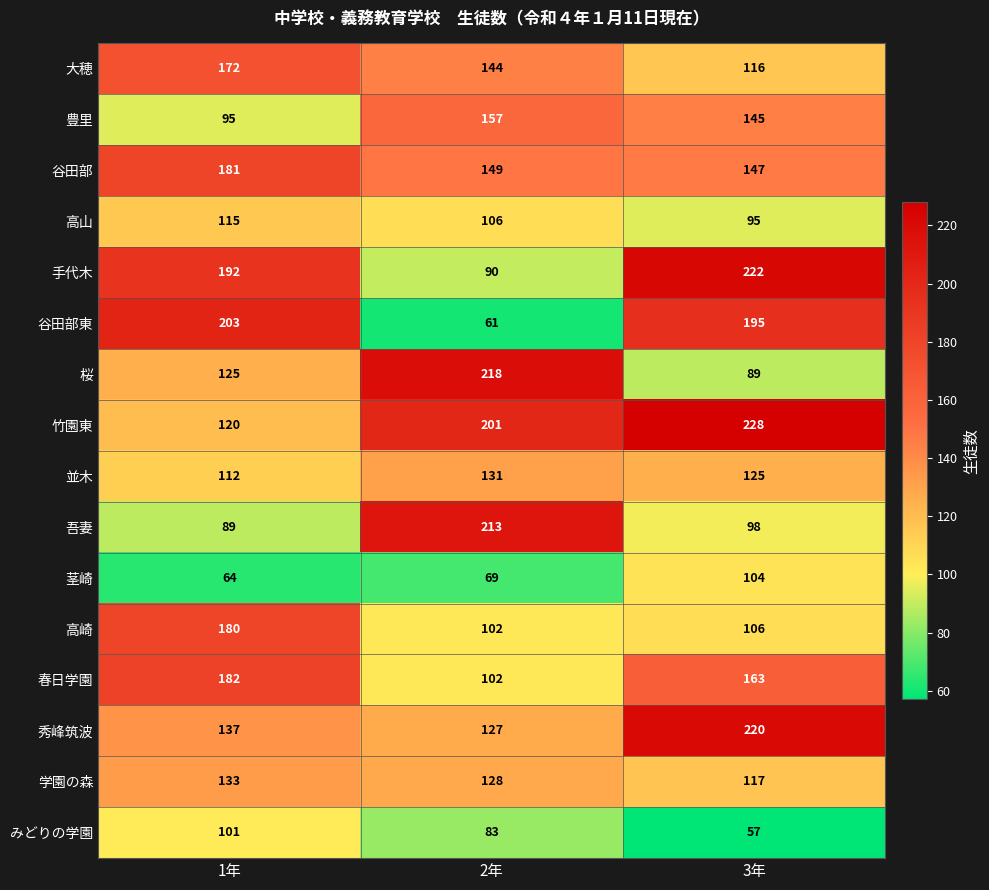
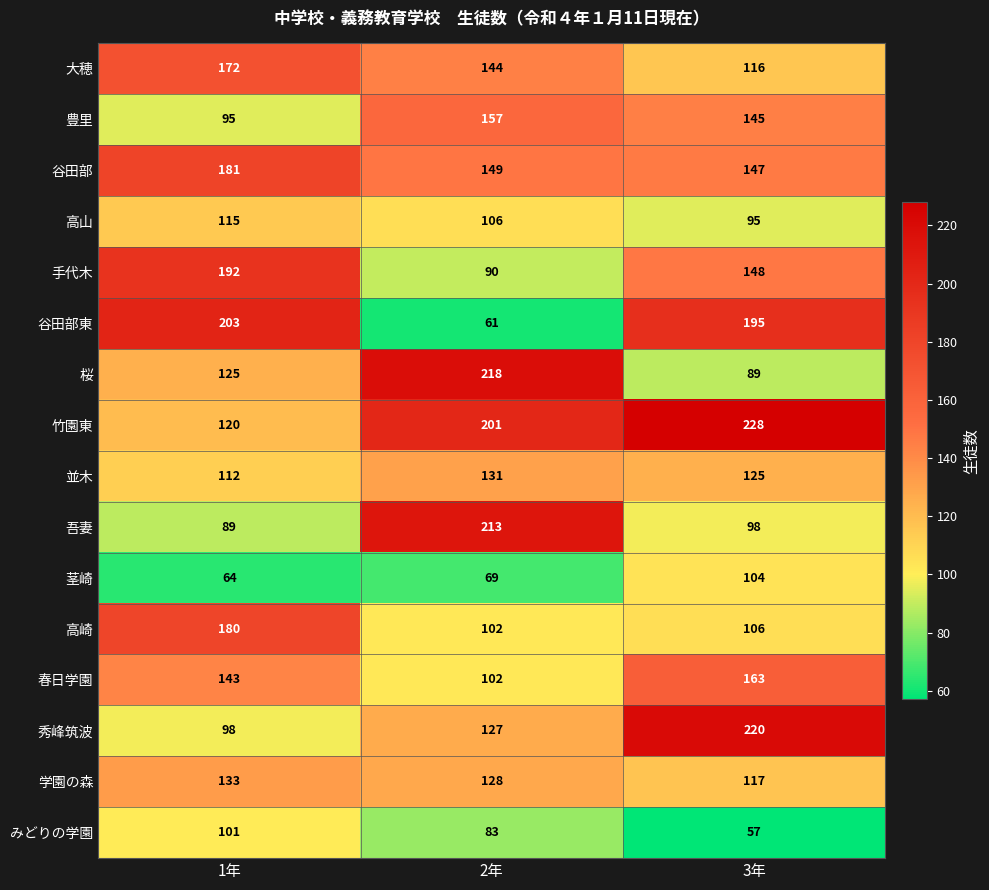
  {
    "大穂": {
      "1年": 172,
      "2年": 144,
      "3年": 116
    },
    "豊里": {
      "1年": 95,
      "2年": 157,
      "3年": 145
    },
    "谷田部": {
      "1年": 181,
      "2年": 149,
      "3年": 147
    },
    "高山": {
      "1年": 115,
      "2年": 106,
      "3年": 95
    },
    "手代木": {
      "1年": 192,
      "2年": 90,
-     "3年": 222
+     "3年": 148
    },
    "谷田部東": {
      "1年": 203,
      "2年": 61,
      "3年": 195
    },
    "桜": {
      "1年": 125,
      "2年": 218,
      "3年": 89
    },
    "竹園東": {
      "1年": 120,
      "2年": 201,
      "3年": 228
    },
    "並木": {
      "1年": 112,
      "2年": 131,
      "3年": 125
    },
    "吾妻": {
      "1年": 89,
      "2年": 213,
      "3年": 98
    },
    "茎崎": {
      "1年": 64,
      "2年": 69,
      "3年": 104
    },
    "高崎": {
      "1年": 180,
      "2年": 102,
      "3年": 106
    },
    "春日学園": {
-     "1年": 182,
+     "1年": 143,
      "2年": 102,
      "3年": 163
    },
    "秀峰筑波": {
-     "1年": 137,
+     "1年": 98,
      "2年": 127,
      "3年": 220
    },
    "学園の森": {
      "1年": 133,
      "2年": 128,
      "3年": 117
    },
    "みどりの学園": {
      "1年": 101,
      "2年": 83,
      "3年": 57
    }
  }
